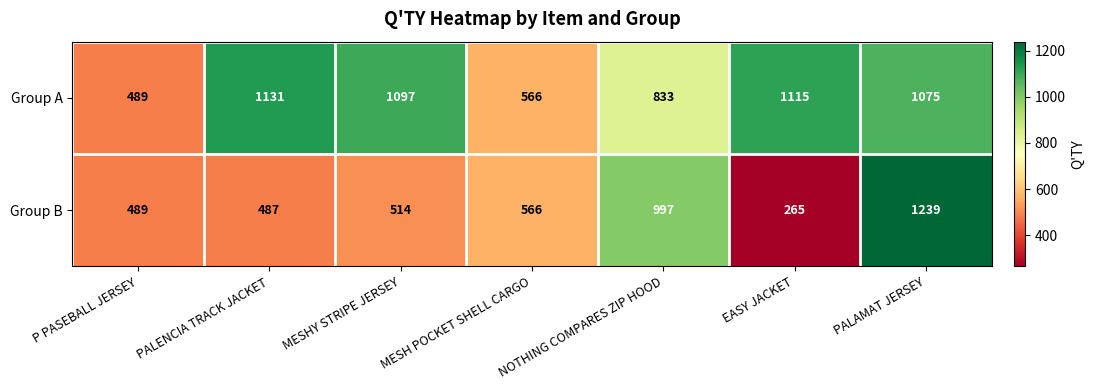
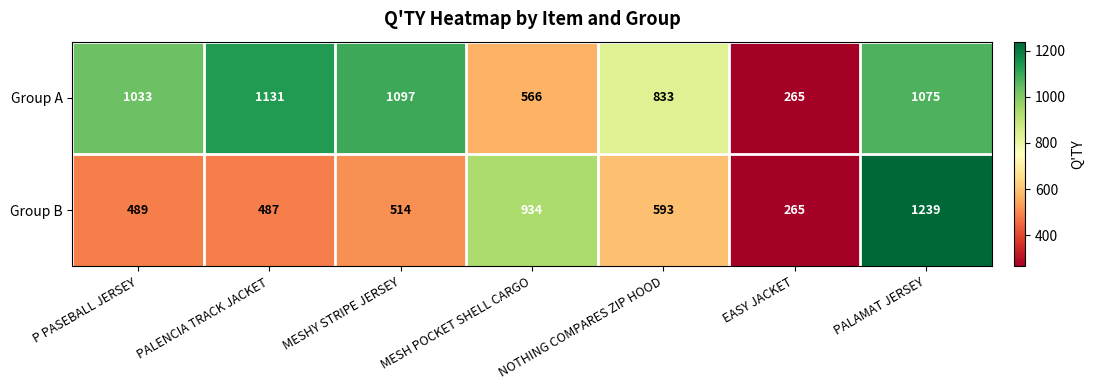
  {
    "Group A": {
-     "P PASEBALL JERSEY": 489,
+     "P PASEBALL JERSEY": 1033,
      "PALENCIA TRACK JACKET": 1131,
      "MESHY STRIPE JERSEY": 1097,
      "MESH POCKET SHELL CARGO": 566,
      "NOTHING COMPARES ZIP HOOD": 833,
-     "EASY JACKET": 1115,
+     "EASY JACKET": 265,
      "PALAMAT JERSEY": 1075
    },
    "Group B": {
      "P PASEBALL JERSEY": 489,
      "PALENCIA TRACK JACKET": 487,
      "MESHY STRIPE JERSEY": 514,
-     "MESH POCKET SHELL CARGO": 566,
-     "NOTHING COMPARES ZIP HOOD": 997,
+     "MESH POCKET SHELL CARGO": 934,
+     "NOTHING COMPARES ZIP HOOD": 593,
      "EASY JACKET": 265,
      "PALAMAT JERSEY": 1239
    }
  }
